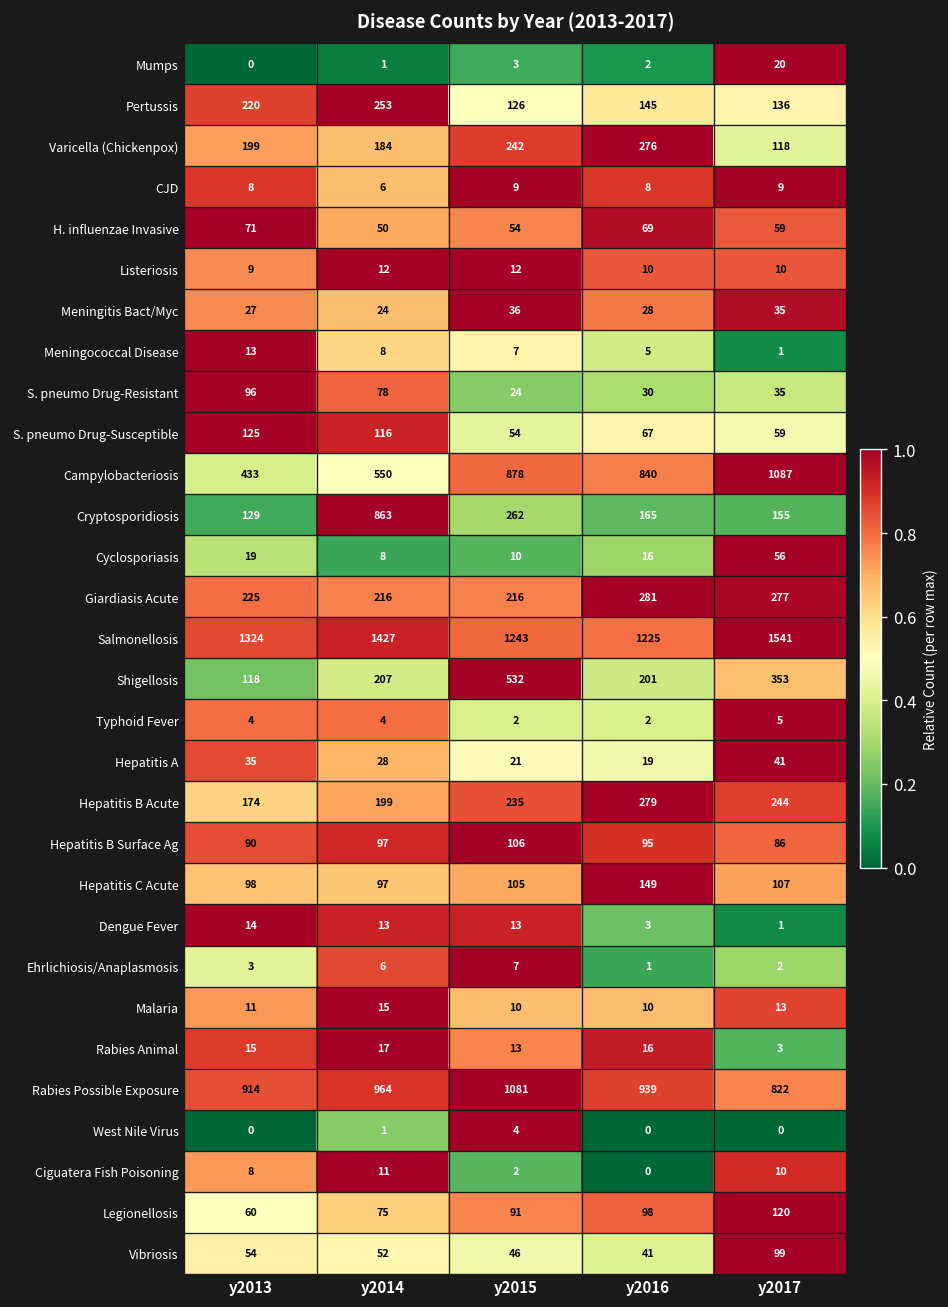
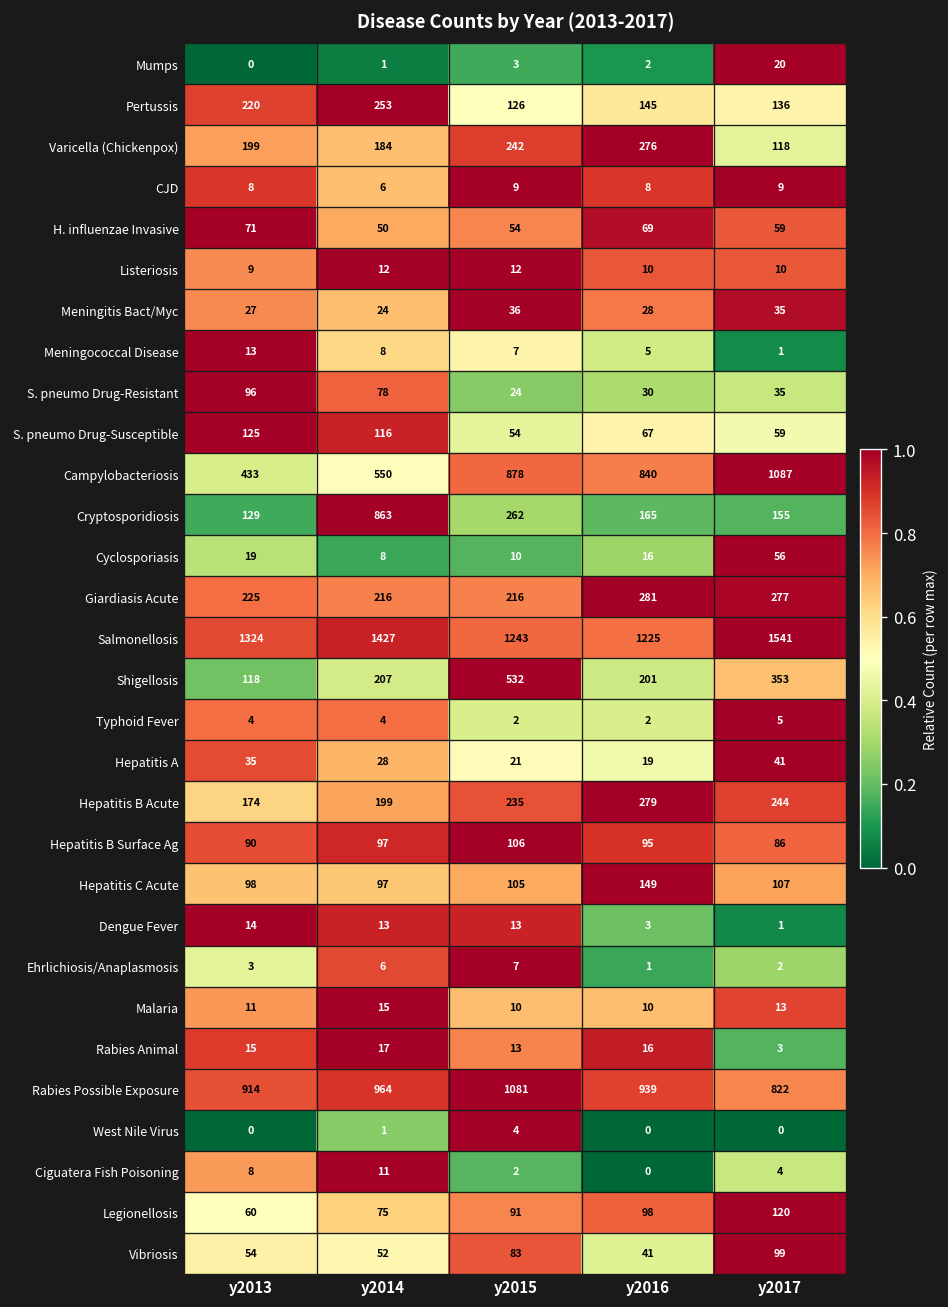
  {
    "Mumps": {
      "y2013": 0,
      "y2014": 1,
      "y2015": 3,
      "y2016": 2,
      "y2017": 20
    },
    "Pertussis": {
      "y2013": 220,
      "y2014": 253,
      "y2015": 126,
      "y2016": 145,
      "y2017": 136
    },
    "Varicella (Chickenpox)": {
      "y2013": 199,
      "y2014": 184,
      "y2015": 242,
      "y2016": 276,
      "y2017": 118
    },
    "CJD": {
      "y2013": 8,
      "y2014": 6,
      "y2015": 9,
      "y2016": 8,
      "y2017": 9
    },
    "H. influenzae Invasive": {
      "y2013": 71,
      "y2014": 50,
      "y2015": 54,
      "y2016": 69,
      "y2017": 59
    },
    "Listeriosis": {
      "y2013": 9,
      "y2014": 12,
      "y2015": 12,
      "y2016": 10,
      "y2017": 10
    },
    "Meningitis Bact/Myc": {
      "y2013": 27,
      "y2014": 24,
      "y2015": 36,
      "y2016": 28,
      "y2017": 35
    },
    "Meningococcal Disease": {
      "y2013": 13,
      "y2014": 8,
      "y2015": 7,
      "y2016": 5,
      "y2017": 1
    },
    "S. pneumo Drug-Resistant": {
      "y2013": 96,
      "y2014": 78,
      "y2015": 24,
      "y2016": 30,
      "y2017": 35
    },
    "S. pneumo Drug-Susceptible": {
      "y2013": 125,
      "y2014": 116,
      "y2015": 54,
      "y2016": 67,
      "y2017": 59
    },
    "Campylobacteriosis": {
      "y2013": 433,
      "y2014": 550,
      "y2015": 878,
      "y2016": 840,
      "y2017": 1087
    },
    "Cryptosporidiosis": {
      "y2013": 129,
      "y2014": 863,
      "y2015": 262,
      "y2016": 165,
      "y2017": 155
    },
    "Cyclosporiasis": {
      "y2013": 19,
      "y2014": 8,
      "y2015": 10,
      "y2016": 16,
      "y2017": 56
    },
    "Giardiasis Acute": {
      "y2013": 225,
      "y2014": 216,
      "y2015": 216,
      "y2016": 281,
      "y2017": 277
    },
    "Salmonellosis": {
      "y2013": 1324,
      "y2014": 1427,
      "y2015": 1243,
      "y2016": 1225,
      "y2017": 1541
    },
    "Shigellosis": {
      "y2013": 118,
      "y2014": 207,
      "y2015": 532,
      "y2016": 201,
      "y2017": 353
    },
    "Typhoid Fever": {
      "y2013": 4,
      "y2014": 4,
      "y2015": 2,
      "y2016": 2,
      "y2017": 5
    },
    "Hepatitis A": {
      "y2013": 35,
      "y2014": 28,
      "y2015": 21,
      "y2016": 19,
      "y2017": 41
    },
    "Hepatitis B Acute": {
      "y2013": 174,
      "y2014": 199,
      "y2015": 235,
      "y2016": 279,
      "y2017": 244
    },
    "Hepatitis B Surface Ag": {
      "y2013": 90,
      "y2014": 97,
      "y2015": 106,
      "y2016": 95,
      "y2017": 86
    },
    "Hepatitis C Acute": {
      "y2013": 98,
      "y2014": 97,
      "y2015": 105,
      "y2016": 149,
      "y2017": 107
    },
    "Dengue Fever": {
      "y2013": 14,
      "y2014": 13,
      "y2015": 13,
      "y2016": 3,
      "y2017": 1
    },
    "Ehrlichiosis/Anaplasmosis": {
      "y2013": 3,
      "y2014": 6,
      "y2015": 7,
      "y2016": 1,
      "y2017": 2
    },
    "Malaria": {
      "y2013": 11,
      "y2014": 15,
      "y2015": 10,
      "y2016": 10,
      "y2017": 13
    },
    "Rabies Animal": {
      "y2013": 15,
      "y2014": 17,
      "y2015": 13,
      "y2016": 16,
      "y2017": 3
    },
    "Rabies Possible Exposure": {
      "y2013": 914,
      "y2014": 964,
      "y2015": 1081,
      "y2016": 939,
      "y2017": 822
    },
    "West Nile Virus": {
      "y2013": 0,
      "y2014": 1,
      "y2015": 4,
      "y2016": 0,
      "y2017": 0
    },
    "Ciguatera Fish Poisoning": {
      "y2013": 8,
      "y2014": 11,
      "y2015": 2,
      "y2016": 0,
-     "y2017": 10
+     "y2017": 4
    },
    "Legionellosis": {
      "y2013": 60,
      "y2014": 75,
      "y2015": 91,
      "y2016": 98,
      "y2017": 120
    },
    "Vibriosis": {
      "y2013": 54,
      "y2014": 52,
-     "y2015": 46,
+     "y2015": 83,
      "y2016": 41,
      "y2017": 99
    }
  }
